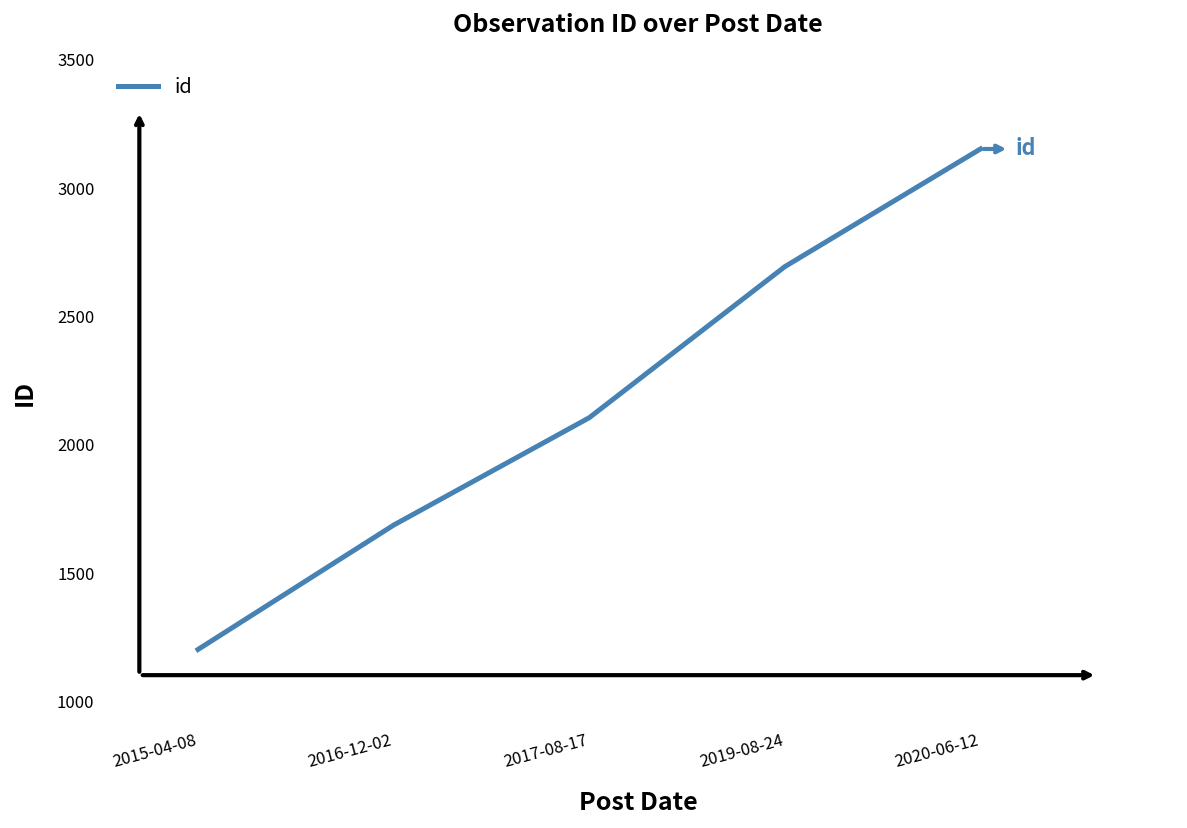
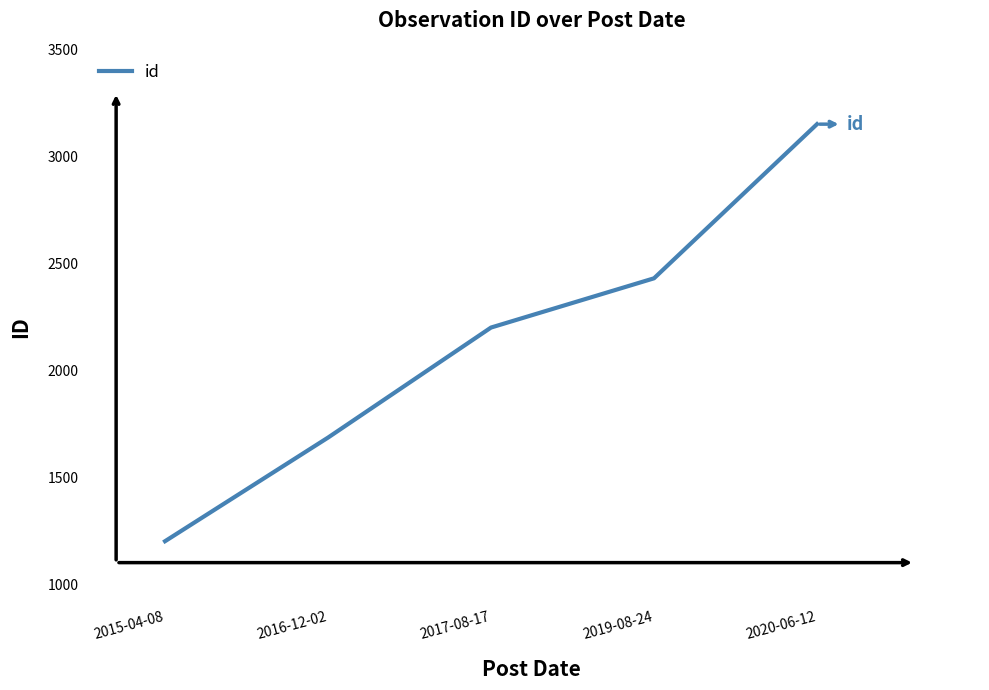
  {
    "2015-04-08": 1200,
    "2016-12-02": 1690,
-   "2017-08-17": 2110,
-   "2019-08-24": 2690,
+   "2017-08-17": 2200,
+   "2019-08-24": 2430,
    "2020-06-12": 3150
  }
